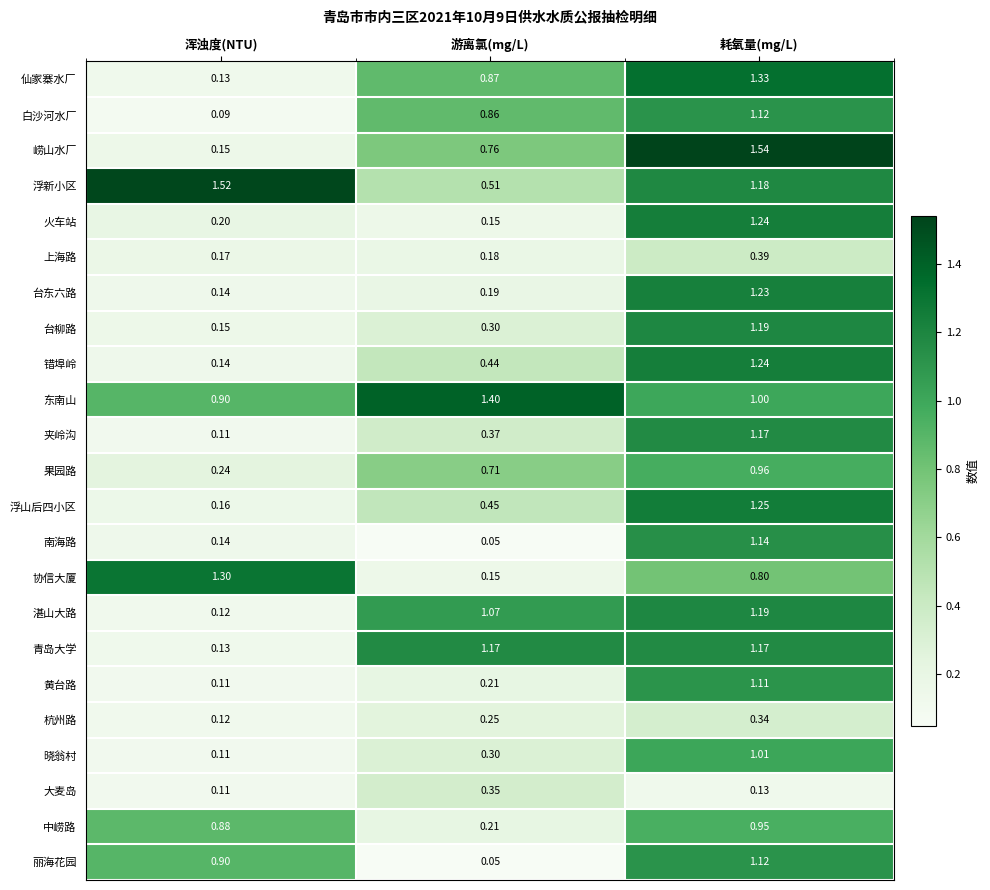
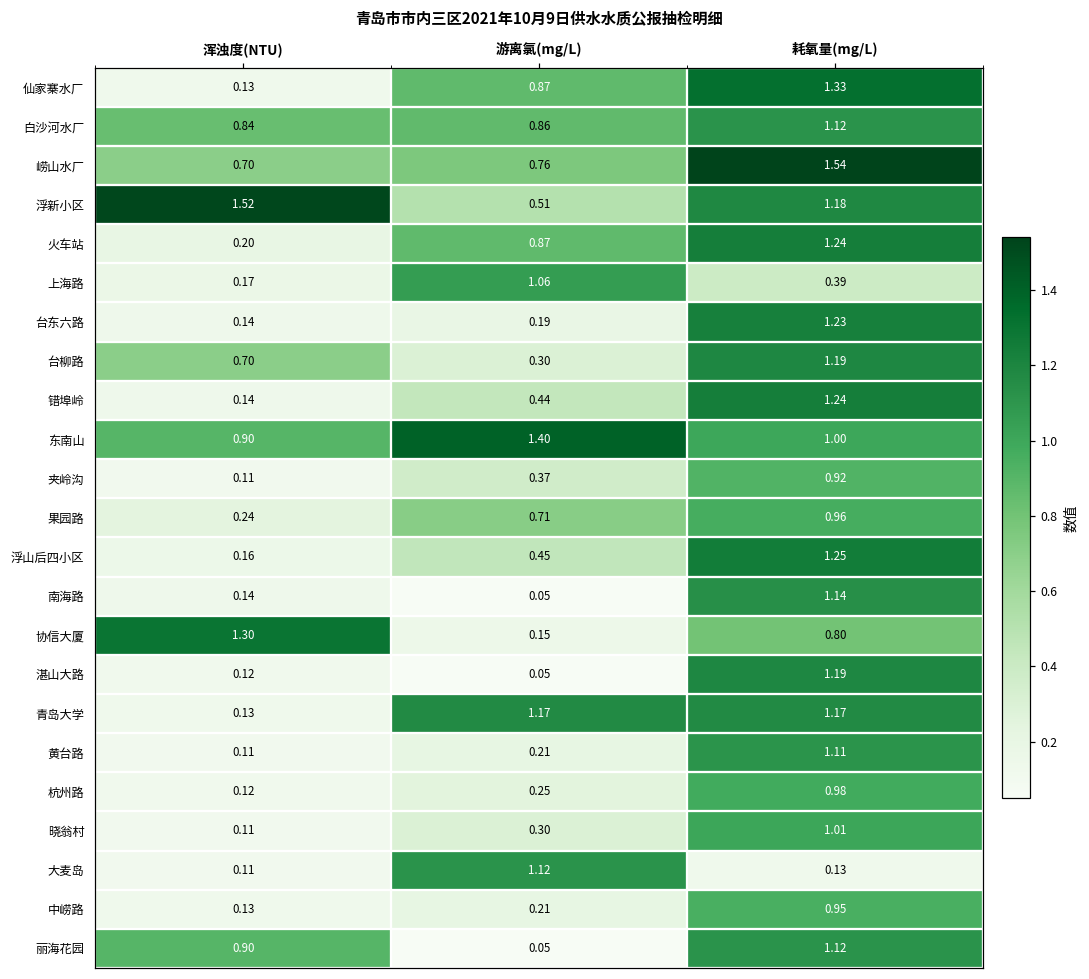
  {
    "仙家寨水厂": {
      "浑浊度(NTU)": 0.13,
      "游离氯(mg/L)": 0.87,
      "耗氧量(mg/L)": 1.33
    },
    "白沙河水厂": {
-     "浑浊度(NTU)": 0.09,
+     "浑浊度(NTU)": 0.84,
      "游离氯(mg/L)": 0.86,
      "耗氧量(mg/L)": 1.12
    },
    "崂山水厂": {
-     "浑浊度(NTU)": 0.15,
+     "浑浊度(NTU)": 0.70,
      "游离氯(mg/L)": 0.76,
      "耗氧量(mg/L)": 1.54
    },
    "浮新小区": {
      "浑浊度(NTU)": 1.52,
      "游离氯(mg/L)": 0.51,
      "耗氧量(mg/L)": 1.18
    },
    "火车站": {
      "浑浊度(NTU)": 0.20,
-     "游离氯(mg/L)": 0.15,
+     "游离氯(mg/L)": 0.87,
      "耗氧量(mg/L)": 1.24
    },
    "上海路": {
      "浑浊度(NTU)": 0.17,
-     "游离氯(mg/L)": 0.18,
+     "游离氯(mg/L)": 1.06,
      "耗氧量(mg/L)": 0.39
    },
    "台东六路": {
      "浑浊度(NTU)": 0.14,
      "游离氯(mg/L)": 0.19,
      "耗氧量(mg/L)": 1.23
    },
    "台柳路": {
-     "浑浊度(NTU)": 0.15,
+     "浑浊度(NTU)": 0.70,
      "游离氯(mg/L)": 0.30,
      "耗氧量(mg/L)": 1.19
    },
    "错埠岭": {
      "浑浊度(NTU)": 0.14,
      "游离氯(mg/L)": 0.44,
      "耗氧量(mg/L)": 1.24
    },
    "东南山": {
      "浑浊度(NTU)": 0.90,
      "游离氯(mg/L)": 1.40,
      "耗氧量(mg/L)": 1.00
    },
    "夹岭沟": {
      "浑浊度(NTU)": 0.11,
      "游离氯(mg/L)": 0.37,
-     "耗氧量(mg/L)": 1.17
+     "耗氧量(mg/L)": 0.92
    },
    "果园路": {
      "浑浊度(NTU)": 0.24,
      "游离氯(mg/L)": 0.71,
      "耗氧量(mg/L)": 0.96
    },
    "浮山后四小区": {
      "浑浊度(NTU)": 0.16,
      "游离氯(mg/L)": 0.45,
      "耗氧量(mg/L)": 1.25
    },
    "南海路": {
      "浑浊度(NTU)": 0.14,
      "游离氯(mg/L)": 0.05,
      "耗氧量(mg/L)": 1.14
    },
    "协信大厦": {
      "浑浊度(NTU)": 1.30,
      "游离氯(mg/L)": 0.15,
      "耗氧量(mg/L)": 0.80
    },
    "湛山大路": {
      "浑浊度(NTU)": 0.12,
-     "游离氯(mg/L)": 1.07,
+     "游离氯(mg/L)": 0.05,
      "耗氧量(mg/L)": 1.19
    },
    "青岛大学": {
      "浑浊度(NTU)": 0.13,
      "游离氯(mg/L)": 1.17,
      "耗氧量(mg/L)": 1.17
    },
    "黄台路": {
      "浑浊度(NTU)": 0.11,
      "游离氯(mg/L)": 0.21,
      "耗氧量(mg/L)": 1.11
    },
    "杭州路": {
      "浑浊度(NTU)": 0.12,
      "游离氯(mg/L)": 0.25,
-     "耗氧量(mg/L)": 0.34
+     "耗氧量(mg/L)": 0.98
    },
    "晓翁村": {
      "浑浊度(NTU)": 0.11,
      "游离氯(mg/L)": 0.30,
      "耗氧量(mg/L)": 1.01
    },
    "大麦岛": {
      "浑浊度(NTU)": 0.11,
-     "游离氯(mg/L)": 0.35,
+     "游离氯(mg/L)": 1.12,
      "耗氧量(mg/L)": 0.13
    },
    "中崂路": {
-     "浑浊度(NTU)": 0.88,
+     "浑浊度(NTU)": 0.13,
      "游离氯(mg/L)": 0.21,
      "耗氧量(mg/L)": 0.95
    },
    "丽海花园": {
      "浑浊度(NTU)": 0.90,
      "游离氯(mg/L)": 0.05,
      "耗氧量(mg/L)": 1.12
    }
  }
